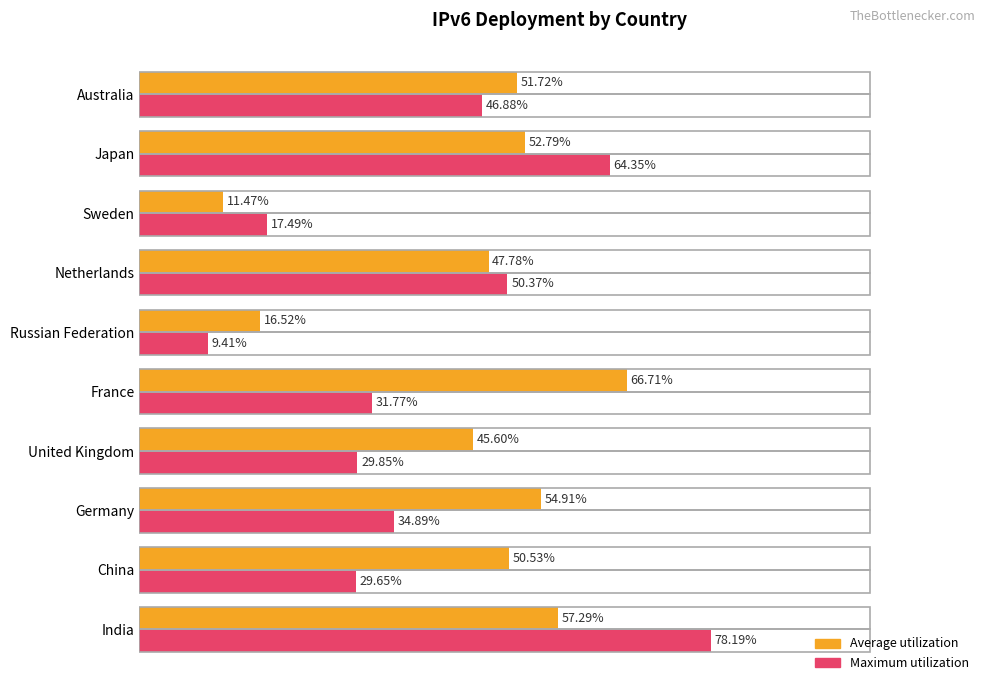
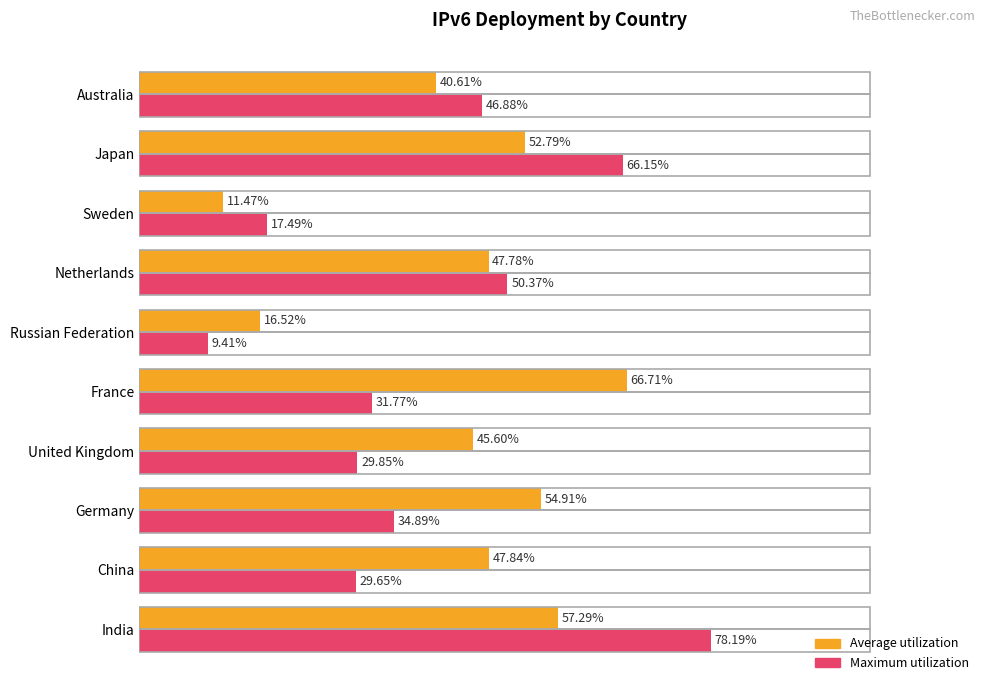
  {
    "Average utilization": {
-     "Australia": "51.72%",
+     "Australia": "40.61%",
      "Japan": "52.79%",
      "Sweden": "11.47%",
      "Netherlands": "47.78%",
      "Russian Federation": "16.52%",
      "France": "66.71%",
      "United Kingdom": "45.60%",
      "Germany": "54.91%",
-     "China": "50.53%",
+     "China": "47.84%",
      "India": "57.29%"
    },
    "Maximum utilization": {
      "Australia": "46.88%",
-     "Japan": "64.35%",
+     "Japan": "66.15%",
      "Sweden": "17.49%",
      "Netherlands": "50.37%",
      "Russian Federation": "9.41%",
      "France": "31.77%",
      "United Kingdom": "29.85%",
      "Germany": "34.89%",
      "China": "29.65%",
      "India": "78.19%"
    }
  }
